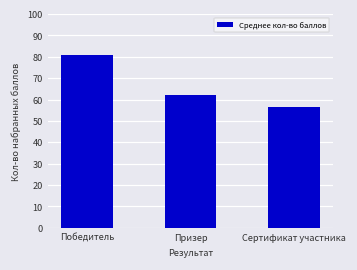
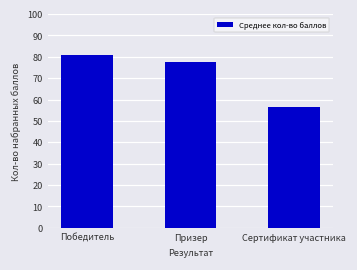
  {
    "Победитель": 81,
-   "Призер": 62,
+   "Призер": 77,
    "Сертификат участника": 57
  }
